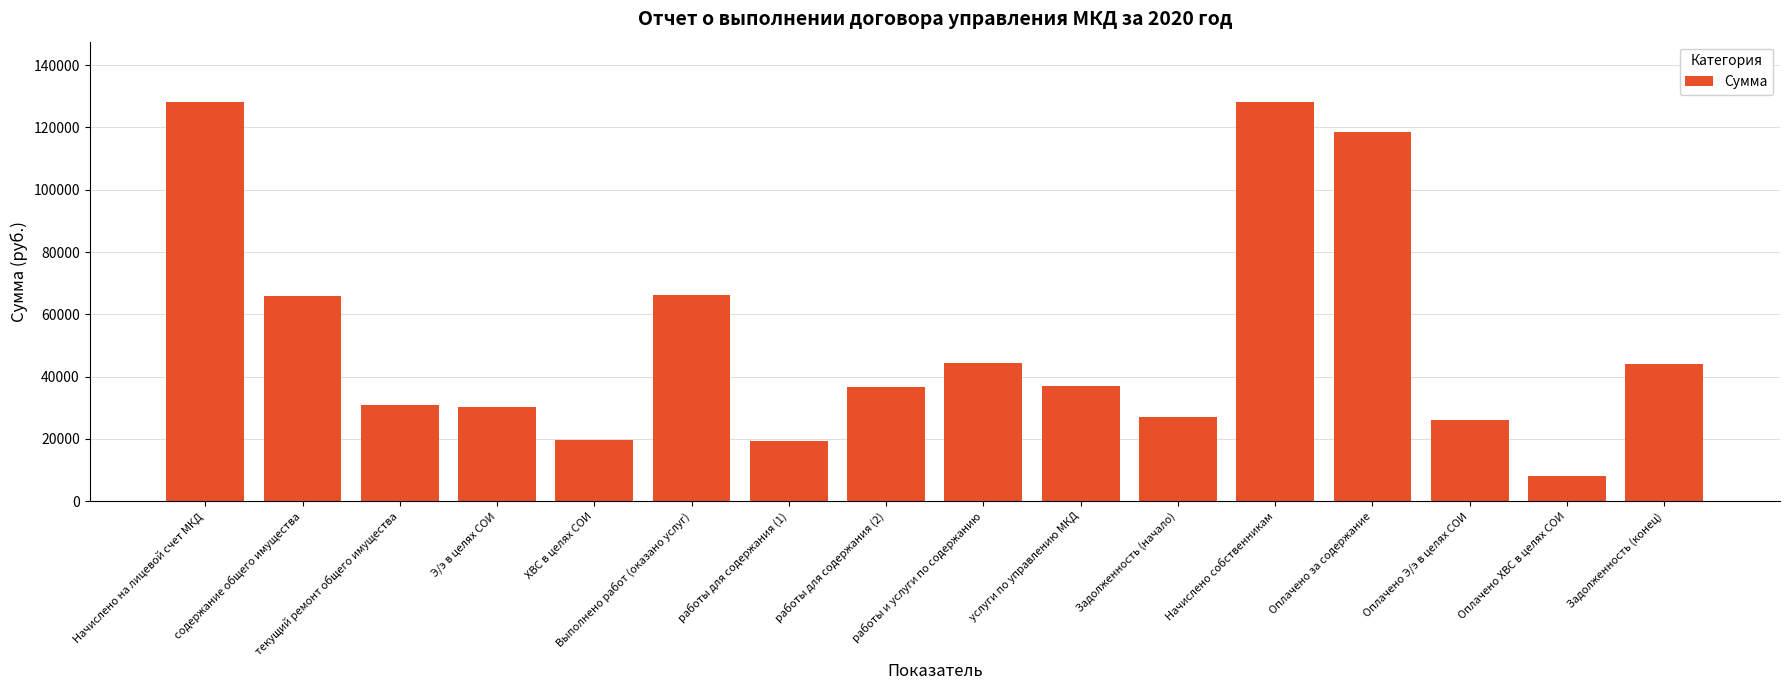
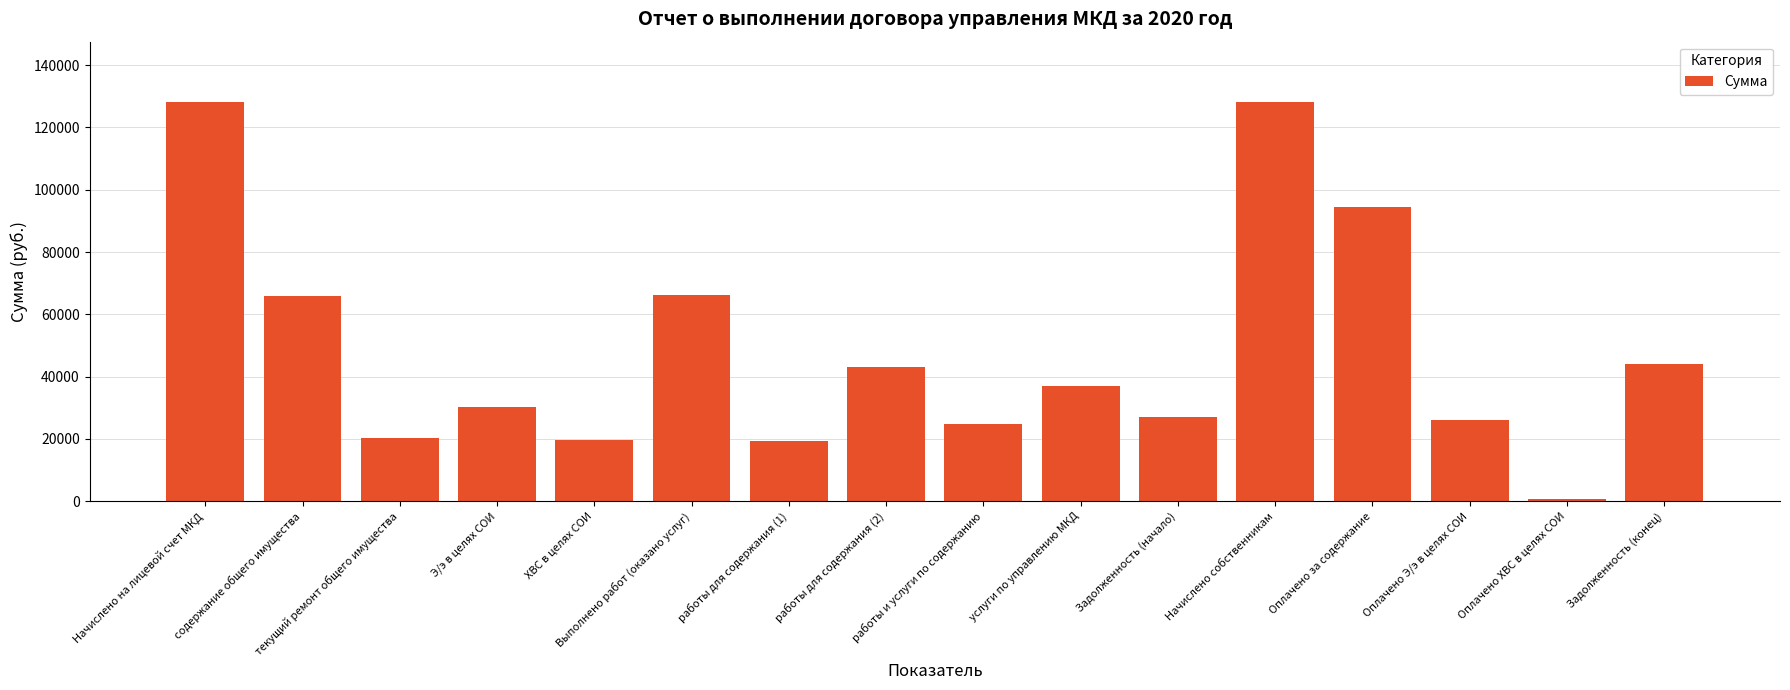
  {
    "Начислено на лицевой счет МКД": 128000,
    "содержание общего имущества": 66000,
-   "текущий ремонт общего имущества": 31000,
+   "текущий ремонт общего имущества": 20000,
    "Э/э в целях СОИ": 30000,
    "ХВС в целях СОИ": 20000,
    "Выполнено работ (оказано услуг)": 66000,
    "работы для содержания (1)": 19000,
-   "работы для содержания (2)": 37000,
-   "работы и услуги по содержанию": 44000,
+   "работы для содержания (2)": 43000,
+   "работы и услуги по содержанию": 25000,
    "услуги по управлению МКД": 37000,
    "Задолженность (начало)": 27000,
    "Начислено собственникам": 128000,
-   "Оплачено за содержание": 118000,
+   "Оплачено за содержание": 94000,
    "Оплачено Э/э в целях СОИ": 26000,
-   "Оплачено ХВС в целях СОИ": 8000,
+   "Оплачено ХВС в целях СОИ": 1000,
    "Задолженность (конец)": 44000
  }
